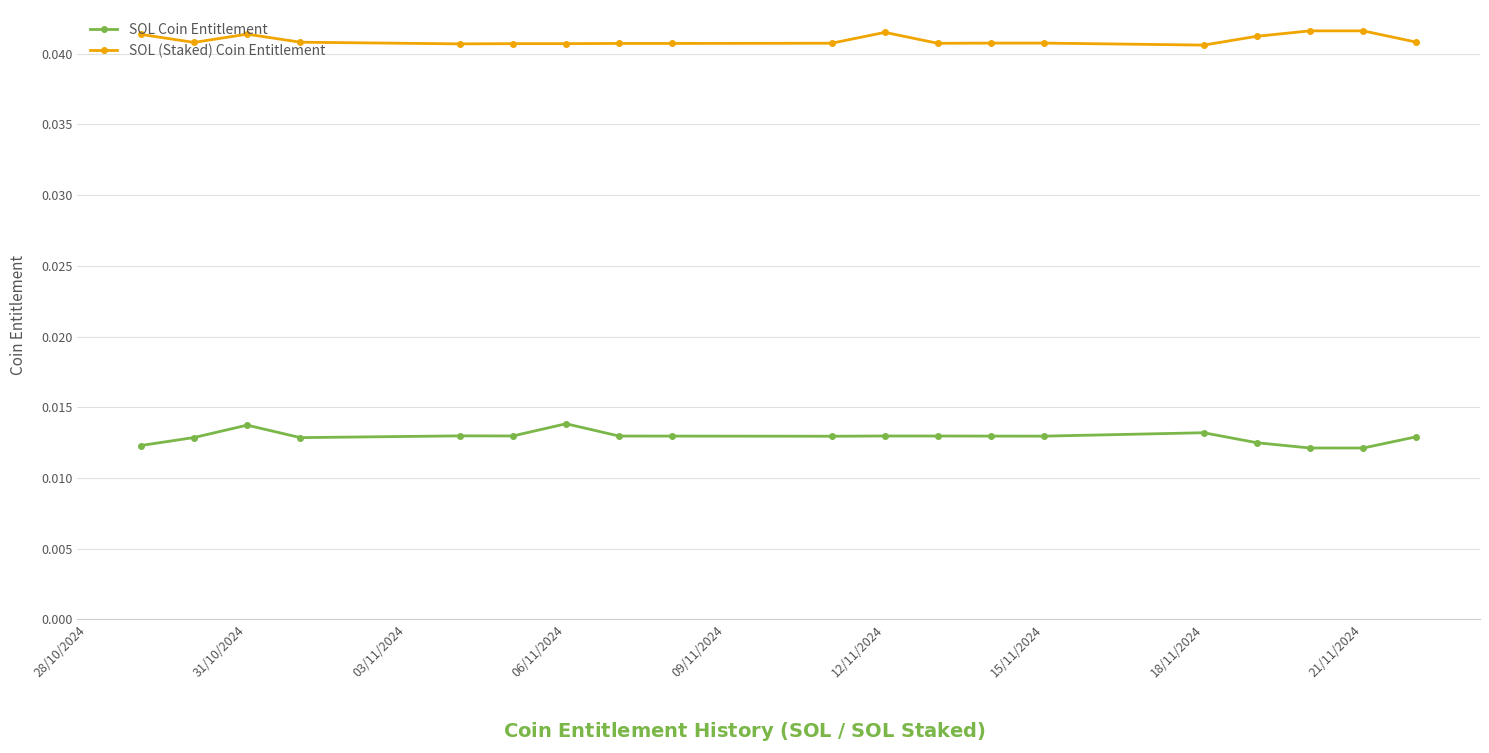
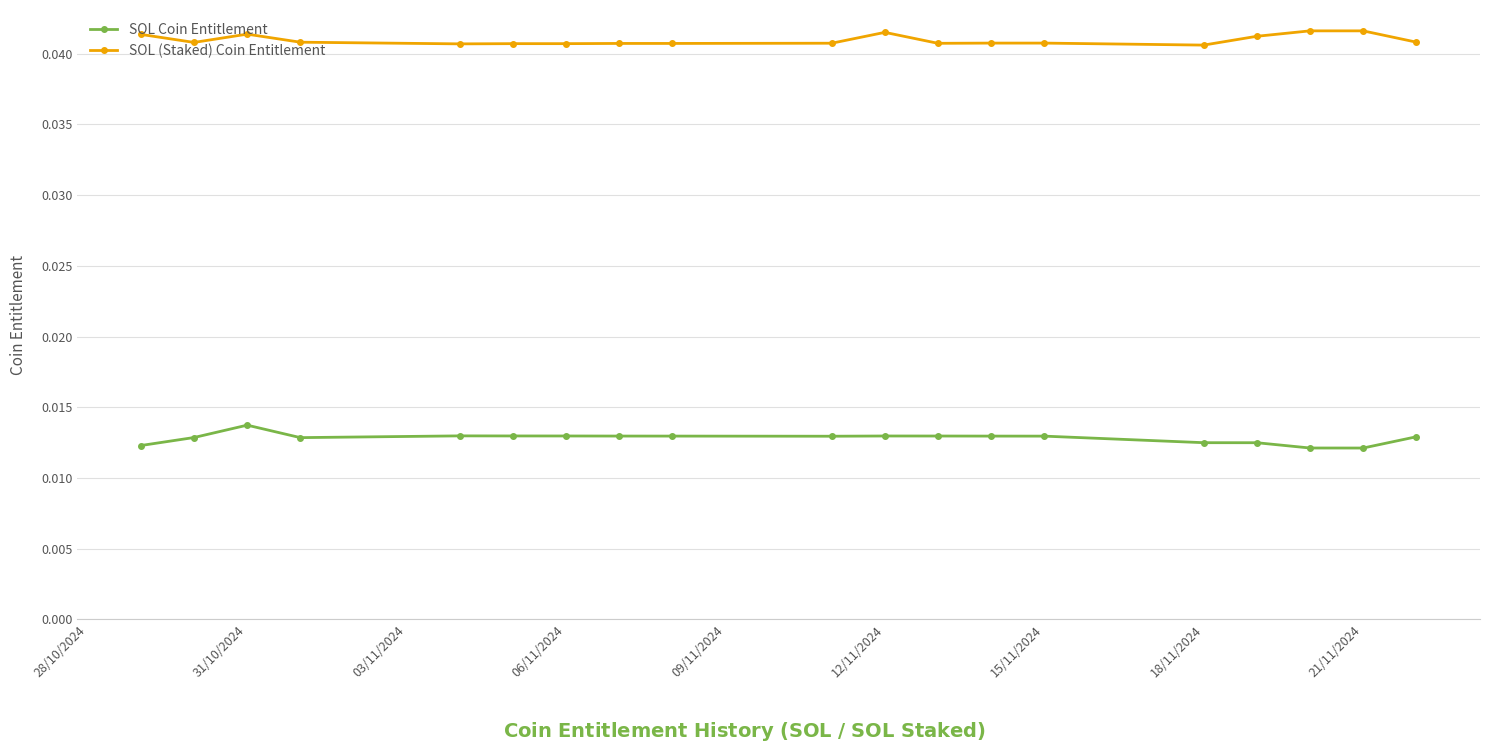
  {
    "SOL Coin Entitlement": {
      "31/10/2024": 0.0137,
-     "06/11/2024": 0.0138,
+     "06/11/2024": 0.0130,
      "12/11/2024": 0.0130,
      "15/11/2024": 0.0130,
-     "18/11/2024": 0.0132,
+     "18/11/2024": 0.0125,
      "21/11/2024": 0.0121
    },
    "SOL (Staked) Coin Entitlement": {
      "31/10/2024": 0.0414,
      "06/11/2024": 0.0407,
      "12/11/2024": 0.0415,
      "15/11/2024": 0.0408,
      "18/11/2024": 0.0406,
      "21/11/2024": 0.0416
    }
  }
